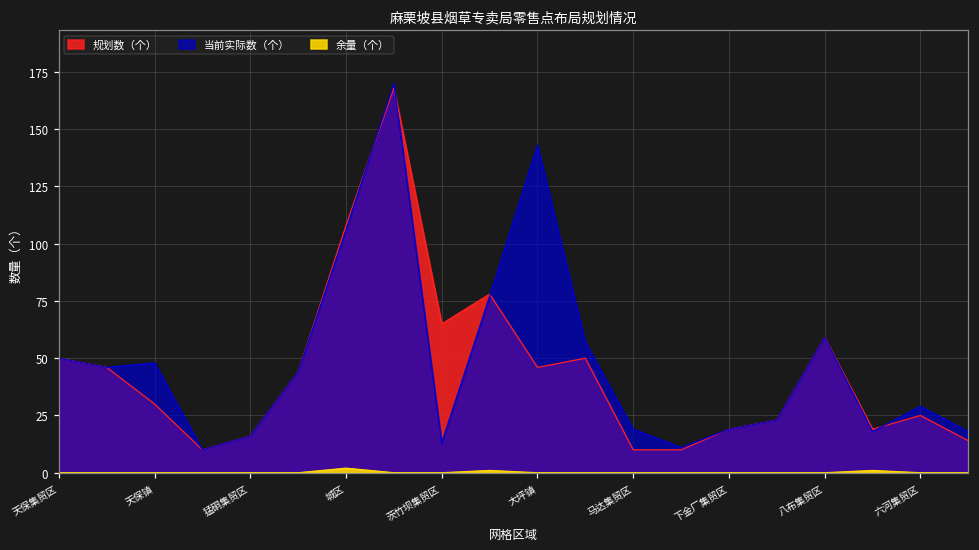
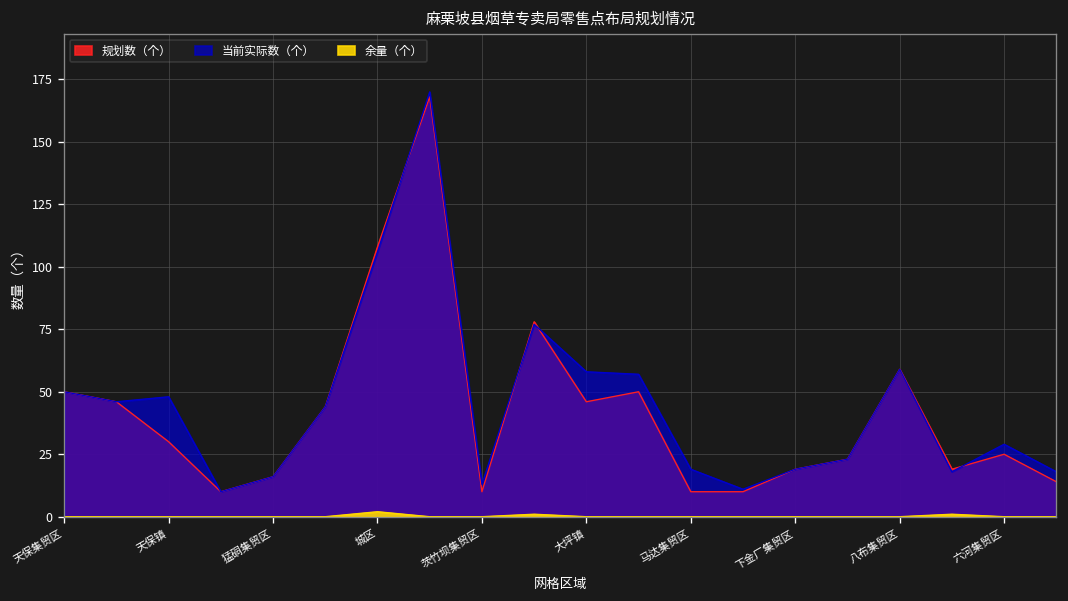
  {
    "规划数（个）": {
      "天保镇": 30,
      "城区": 108,
-     "茨竹坝集贸区": 65,
+     "茨竹坝集贸区": 10,
      "大坪镇": 46,
      "马达集贸区": 10,
      "六河集贸区": 25
    },
    "当前实际数（个）": {
      "天保镇": 48,
      "城区": 106,
      "茨竹坝集贸区": 13,
-     "大坪镇": 143,
+     "大坪镇": 58,
      "马达集贸区": 19,
      "六河集贸区": 29
    },
    "余量（个）": {
      "天保集贸区": 0,
      "天保镇": 0,
      "猛硐集贸区": 0,
      "城区": 2,
      "茨竹坝集贸区": 0,
      "大坪镇": 0,
      "马达集贸区": 0,
      "下金厂集贸区": 0,
      "八布集贸区": 0,
      "六河集贸区": 0
    }
  }
